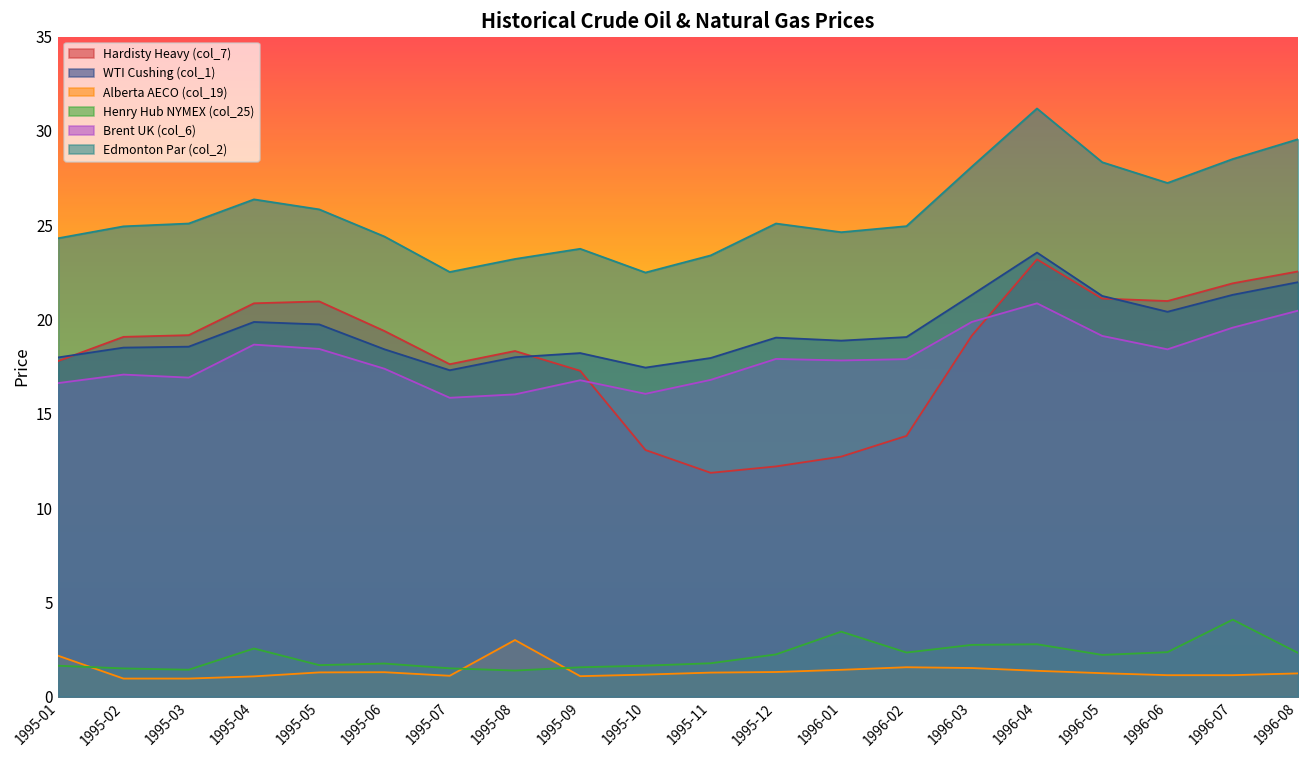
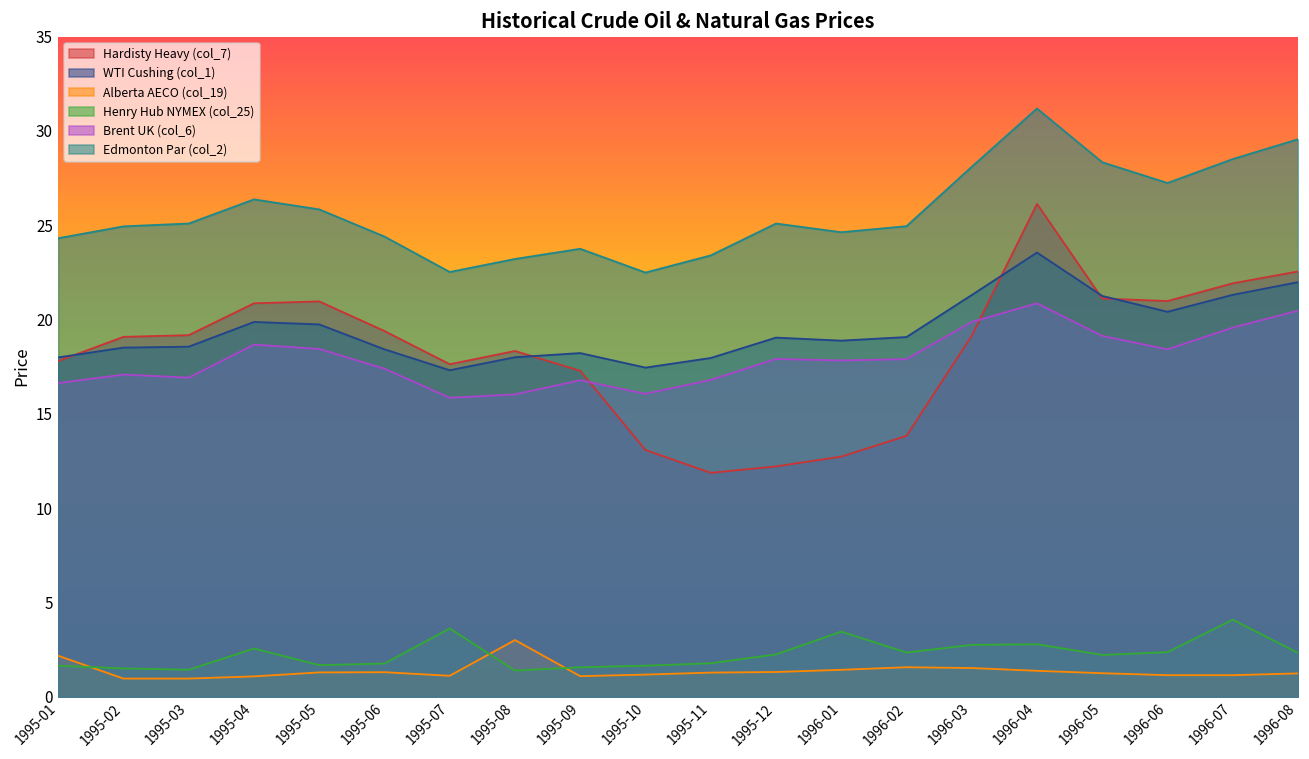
  {
    "Hardisty Heavy (col_7)": {
      "1995-01": 17.8,
      "1995-02": 19.1,
      "1995-03": 19.2,
      "1995-04": 20.9,
      "1995-05": 21.0,
      "1995-06": 19.4,
      "1995-07": 17.6,
      "1995-08": 18.3,
      "1995-09": 17.3,
      "1995-10": 13.1,
      "1995-11": 11.9,
      "1995-12": 12.2,
      "1996-01": 12.7,
      "1996-02": 13.8,
      "1996-03": 19.1,
-     "1996-04": 23.2,
+     "1996-04": 26.1,
      "1996-06": 21.0,
      "1996-07": 21.9,
      "1996-08": 22.6
    },
    "Alberta AECO (col_19)": {
      "1995-01": 2.2,
      "1995-02": 1.0,
      "1995-03": 1.0,
      "1995-04": 1.1,
      "1995-05": 1.3,
      "1995-06": 1.3,
      "1995-07": 1.1,
      "1995-08": 3.0,
      "1995-09": 1.1,
      "1995-10": 1.2,
      "1995-11": 1.3,
      "1995-12": 1.3,
      "1996-01": 1.4,
      "1996-02": 1.6,
      "1996-03": 1.5,
      "1996-04": 1.4,
      "1996-05": 1.2,
      "1996-06": 1.1,
      "1996-07": 1.1,
      "1996-08": 1.2
    },
    "Henry Hub NYMEX (col_25)": {
      "1995-01": 1.6,
      "1995-02": 1.5,
      "1995-03": 1.4,
      "1995-04": 2.6,
      "1995-05": 1.7,
      "1995-06": 1.8,
-     "1995-07": 1.5,
+     "1995-07": 3.6,
      "1995-08": 1.4,
      "1995-09": 1.6,
      "1995-10": 1.6,
      "1995-11": 1.8,
      "1995-12": 2.2,
      "1996-01": 3.4,
      "1996-02": 2.3,
      "1996-03": 2.7,
      "1996-04": 2.8,
      "1996-05": 2.2,
      "1996-06": 2.4,
      "1996-07": 4.1,
      "1996-08": 2.3
    },
    "Brent UK (col_6)": {
      "1995-01": 16.6,
      "1995-02": 17.1,
      "1995-03": 16.9,
      "1995-04": 18.7,
      "1995-05": 18.4,
      "1995-06": 17.4,
      "1995-07": 15.9,
      "1995-08": 16.0,
      "1995-09": 16.8,
      "1995-10": 16.1,
      "1995-11": 16.8,
      "1995-12": 17.9,
      "1996-01": 17.8,
      "1996-02": 17.9,
      "1996-03": 19.9,
      "1996-04": 20.9,
      "1996-05": 19.1,
      "1996-06": 18.4,
      "1996-07": 19.6,
      "1996-08": 20.5
    }
  }
